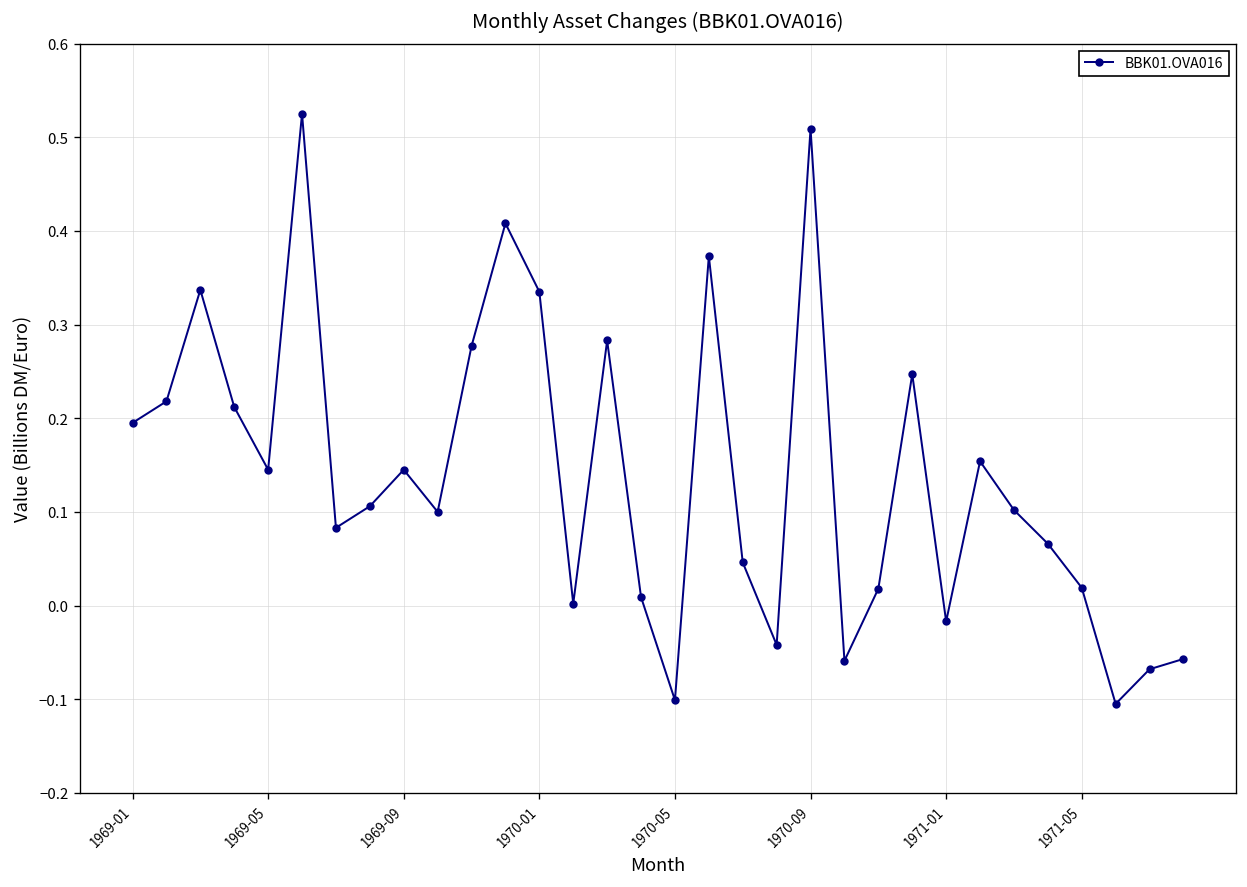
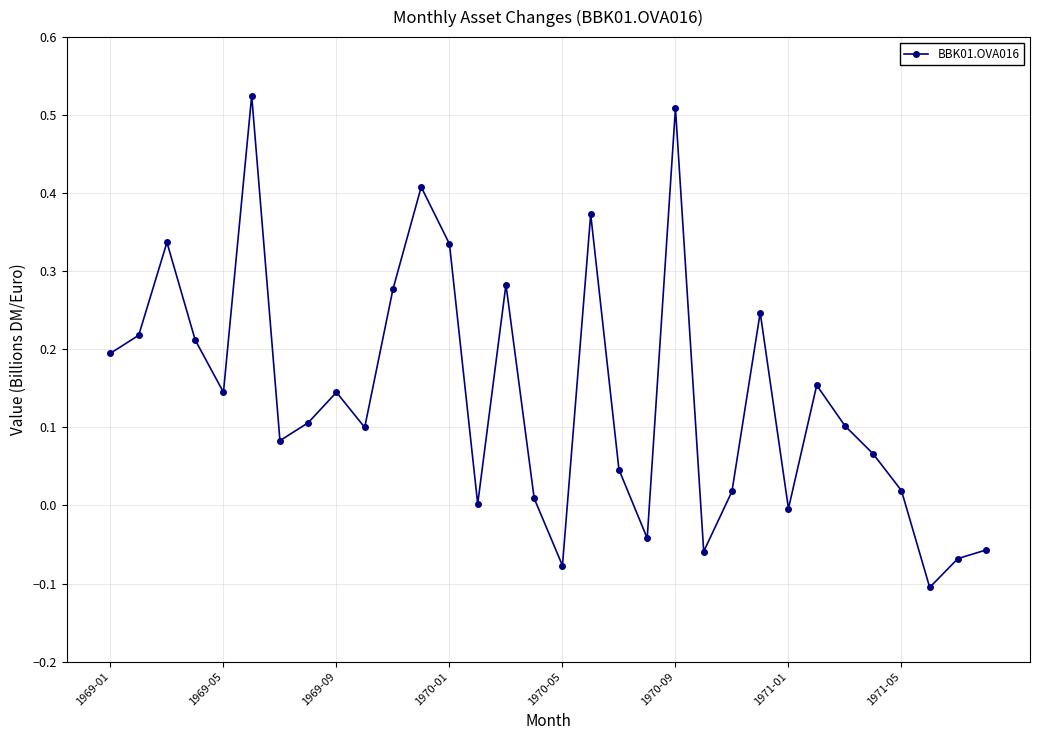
  {
    "1969-01": 0.20,
    "1969-05": 0.15,
    "1969-09": 0.15,
    "1970-01": 0.34,
-   "1970-05": -0.10,
+   "1970-05": -0.08,
    "1970-09": 0.51,
-   "1971-01": -0.02,
+   "1971-01": 0.00,
    "1971-05": 0.02
  }
